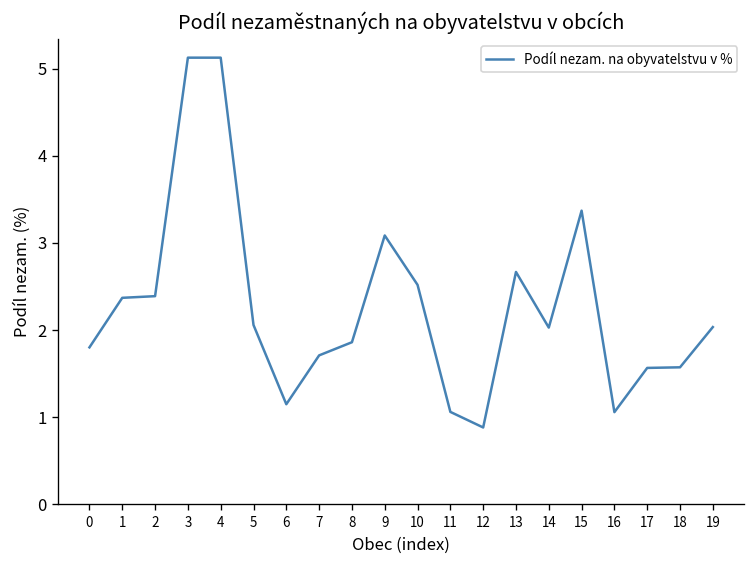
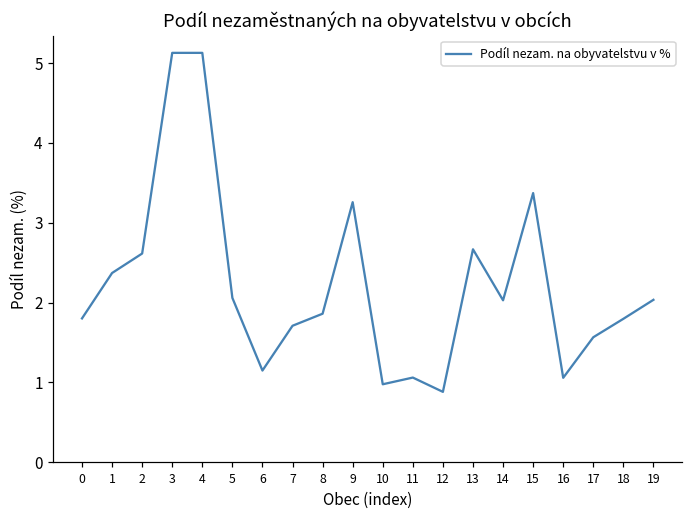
  {
    "0": 1.8,
    "1": 2.4,
-   "2": 2.4,
+   "2": 2.6,
    "3": 5.1,
    "4": 5.1,
    "5": 2.1,
    "6": 1.1,
    "7": 1.7,
    "8": 1.9,
-   "9": 3.1,
-   "10": 2.5,
+   "9": 3.3,
+   "10": 1.0,
    "11": 1.1,
    "12": 0.9,
    "13": 2.7,
    "14": 2.0,
    "15": 3.4,
    "16": 1.1,
    "17": 1.6,
-   "18": 1.6,
+   "18": 1.8,
    "19": 2.0
  }
